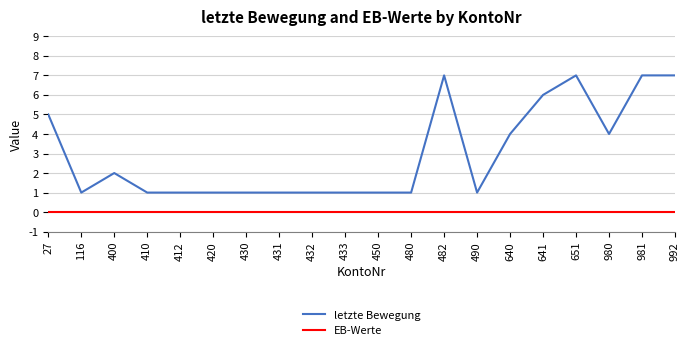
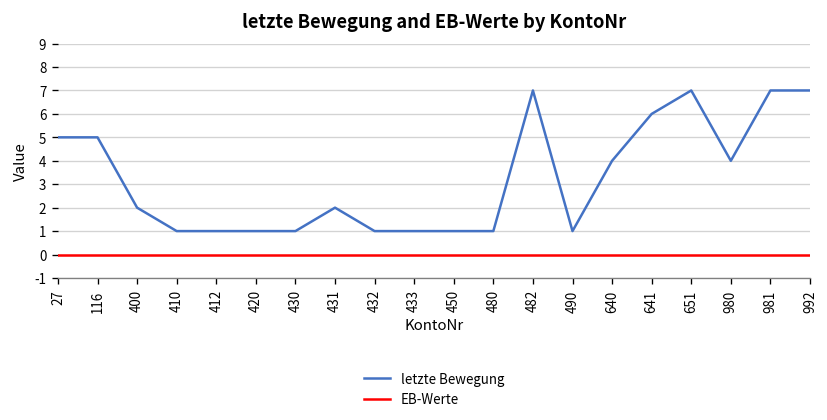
  {
    "letzte Bewegung": {
      "27": 5,
-     "116": 1,
+     "116": 5,
      "400": 2,
      "410": 1,
      "412": 1,
      "420": 1,
      "430": 1,
-     "431": 1,
+     "431": 2,
      "432": 1,
      "433": 1,
      "450": 1,
      "480": 1,
      "482": 7,
      "490": 1,
      "640": 4,
      "641": 6,
      "651": 7,
      "980": 4,
      "981": 7,
      "992": 7
    },
    "EB-Werte": {
      "27": 0,
      "116": 0,
      "400": 0,
      "410": 0,
      "412": 0,
      "420": 0,
      "430": 0,
      "431": 0,
      "432": 0,
      "433": 0,
      "450": 0,
      "480": 0,
      "482": 0,
      "490": 0,
      "640": 0,
      "641": 0,
      "651": 0,
      "980": 0,
      "981": 0,
      "992": 0
    }
  }
